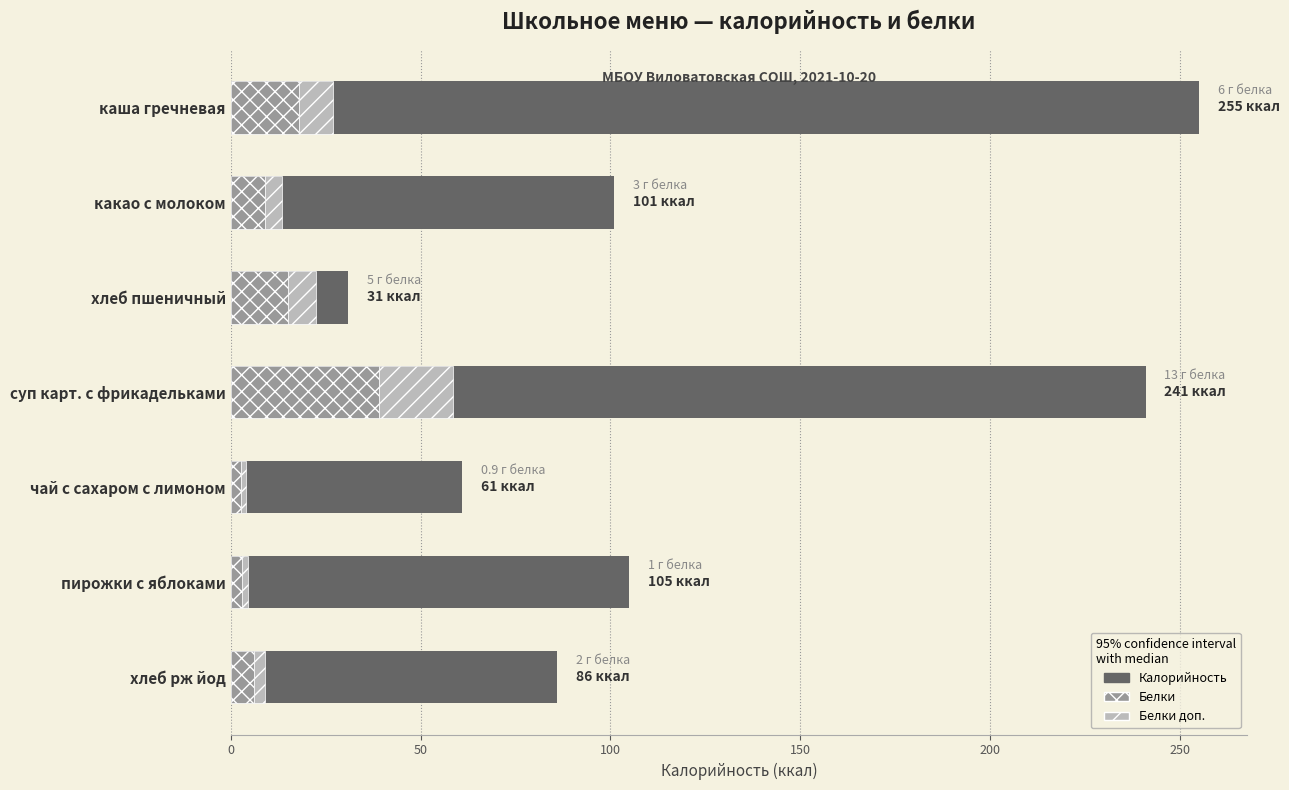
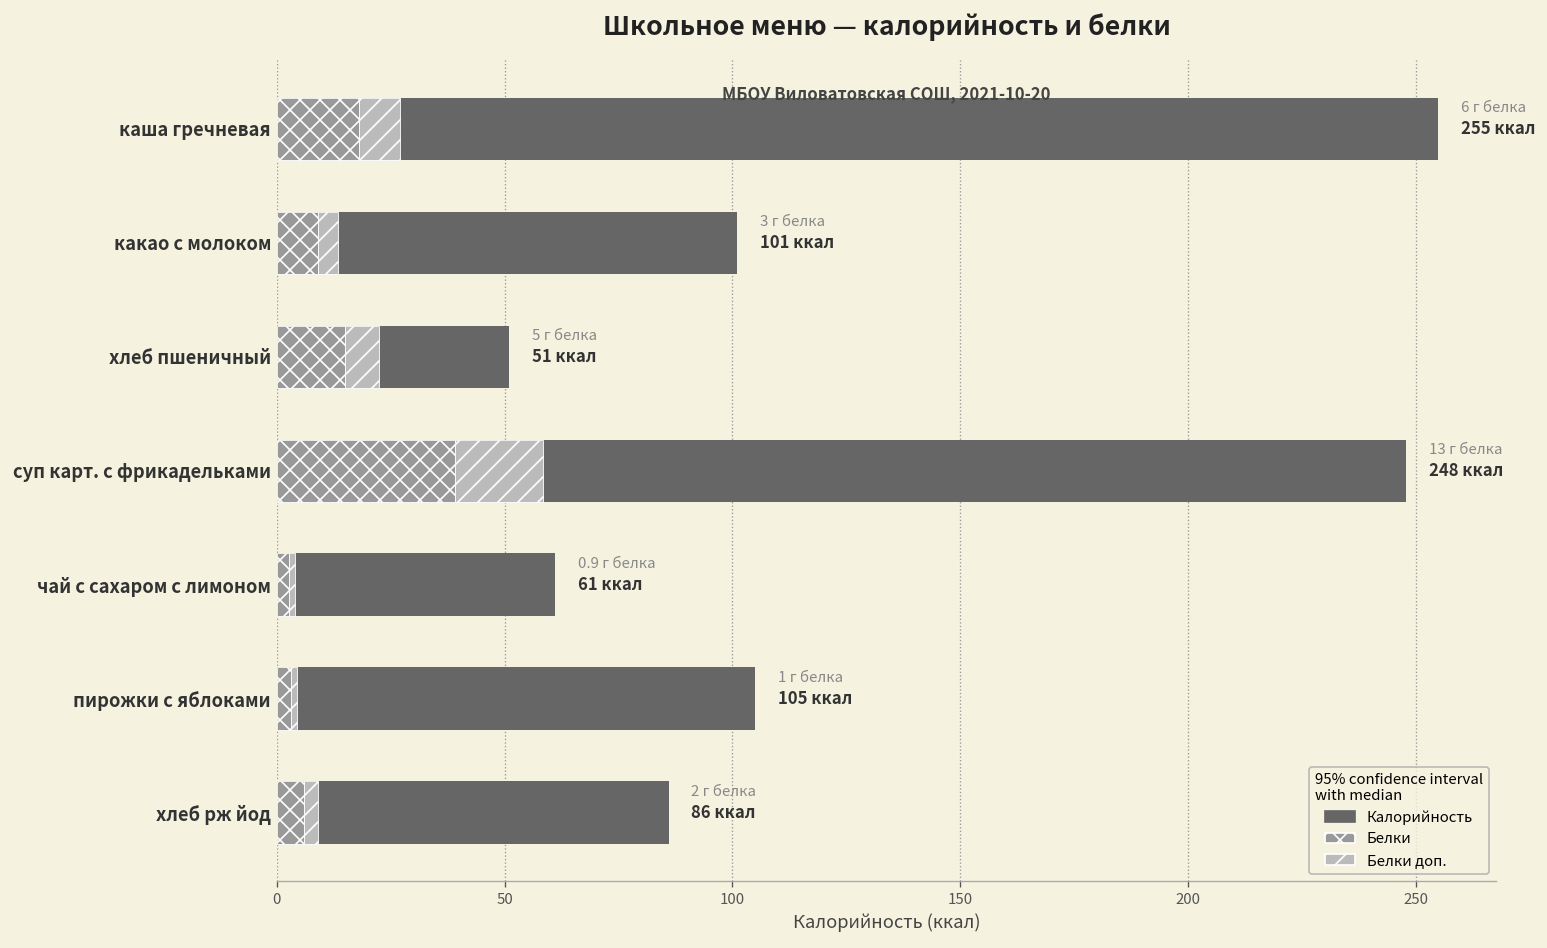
  {
    "Калорийность": {
      "каша гречневая": 255,
      "какао с молоком": 101,
-     "хлеб пшеничный": 31,
-     "суп карт. с фрикадельками": 241,
+     "хлеб пшеничный": 51,
+     "суп карт. с фрикадельками": 248,
      "чай с сахаром с лимоном": 61,
      "пирожки с яблоками": 105,
      "хлеб рж йод": 86
    }
  }
